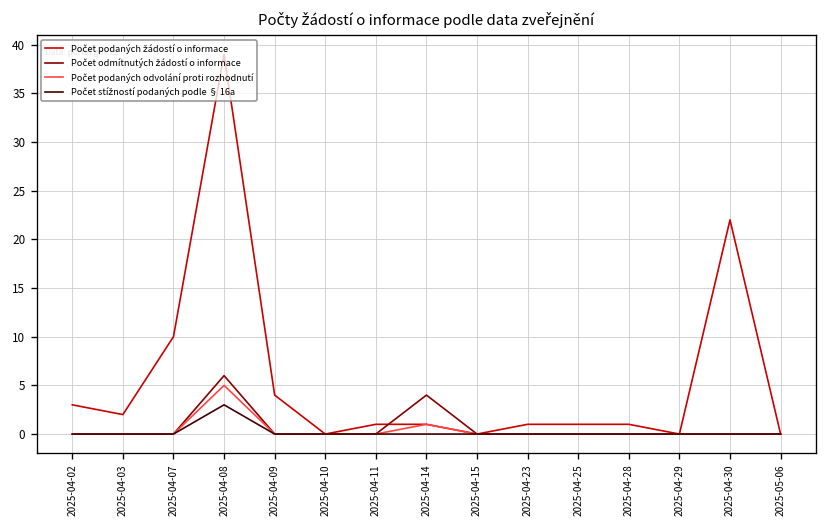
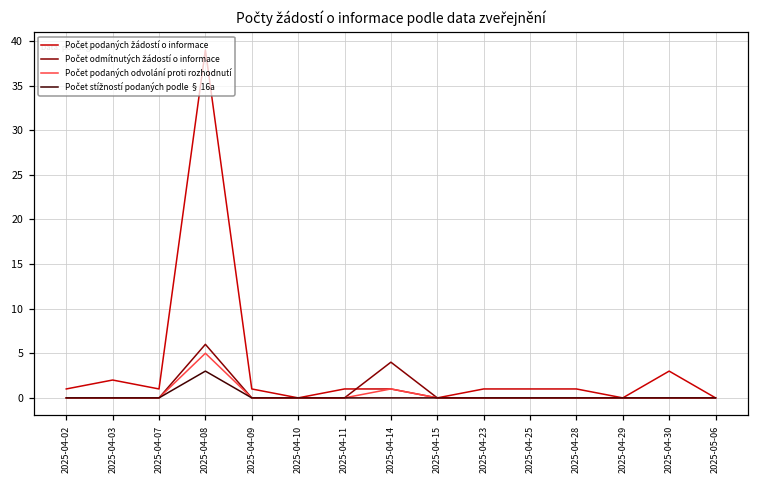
  {
    "Počet podaných žádostí o informace": {
-     "2025-04-02": 3,
+     "2025-04-02": 1,
      "2025-04-03": 2,
-     "2025-04-07": 10,
-     "2025-04-09": 4,
+     "2025-04-07": 1,
+     "2025-04-09": 1,
      "2025-04-11": 1,
      "2025-04-23": 1,
      "2025-04-25": 1,
      "2025-04-28": 1,
-     "2025-04-30": 22
+     "2025-04-30": 3
    },
    "Počet odmítnutých žádostí o informace": {
      "2025-04-08": 6,
      "2025-04-14": 4
    },
    "Počet podaných odvolání proti rozhodnutí": {
      "2025-04-08": 5
    },
    "Počet stížností podaných podle § 16a": {
      "2025-04-08": 3,
      "2025-04-14": 0
    }
  }
